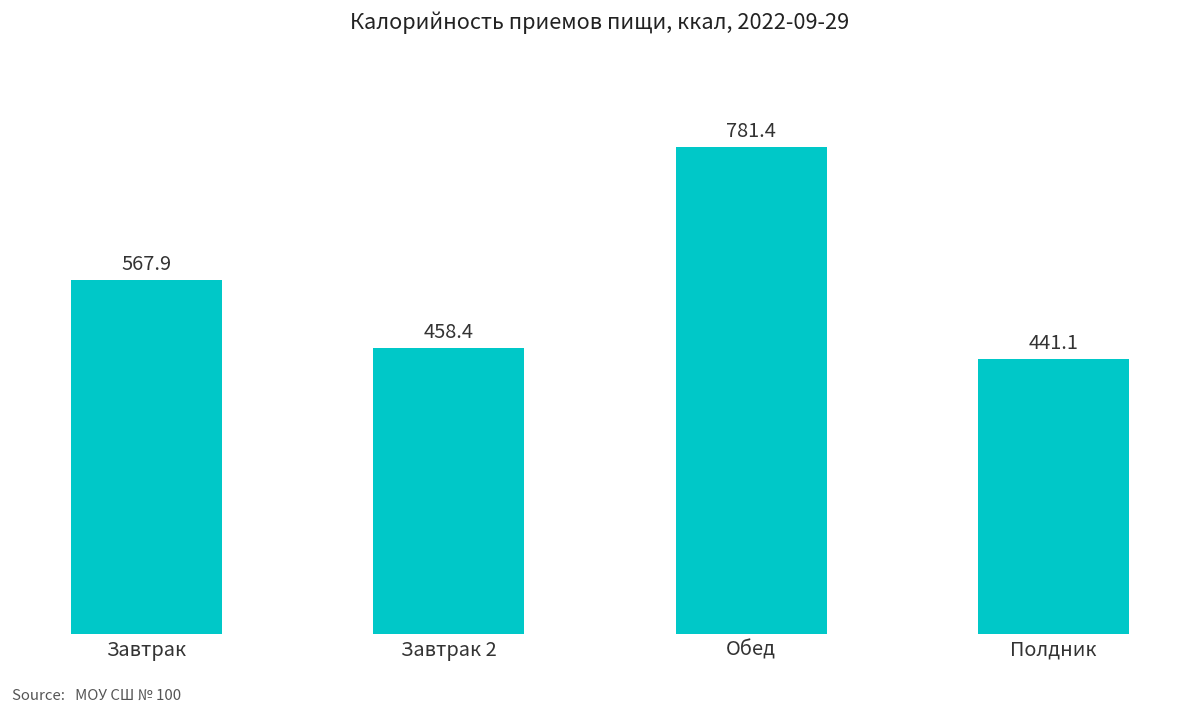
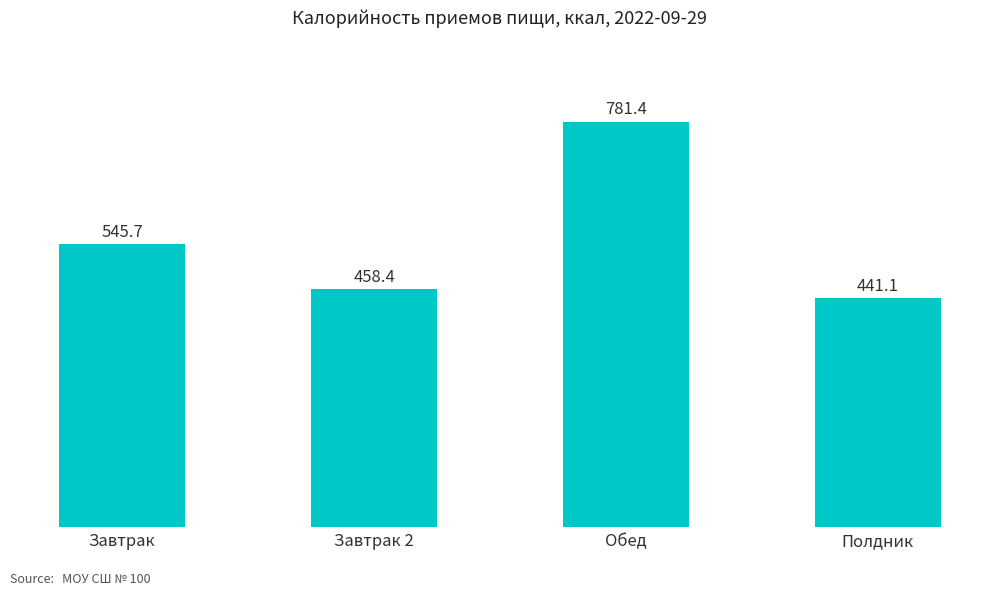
  {
-   "Завтрак": 567.9,
+   "Завтрак": 545.7,
    "Завтрак 2": 458.4,
    "Обед": 781.4,
    "Полдник": 441.1
  }
